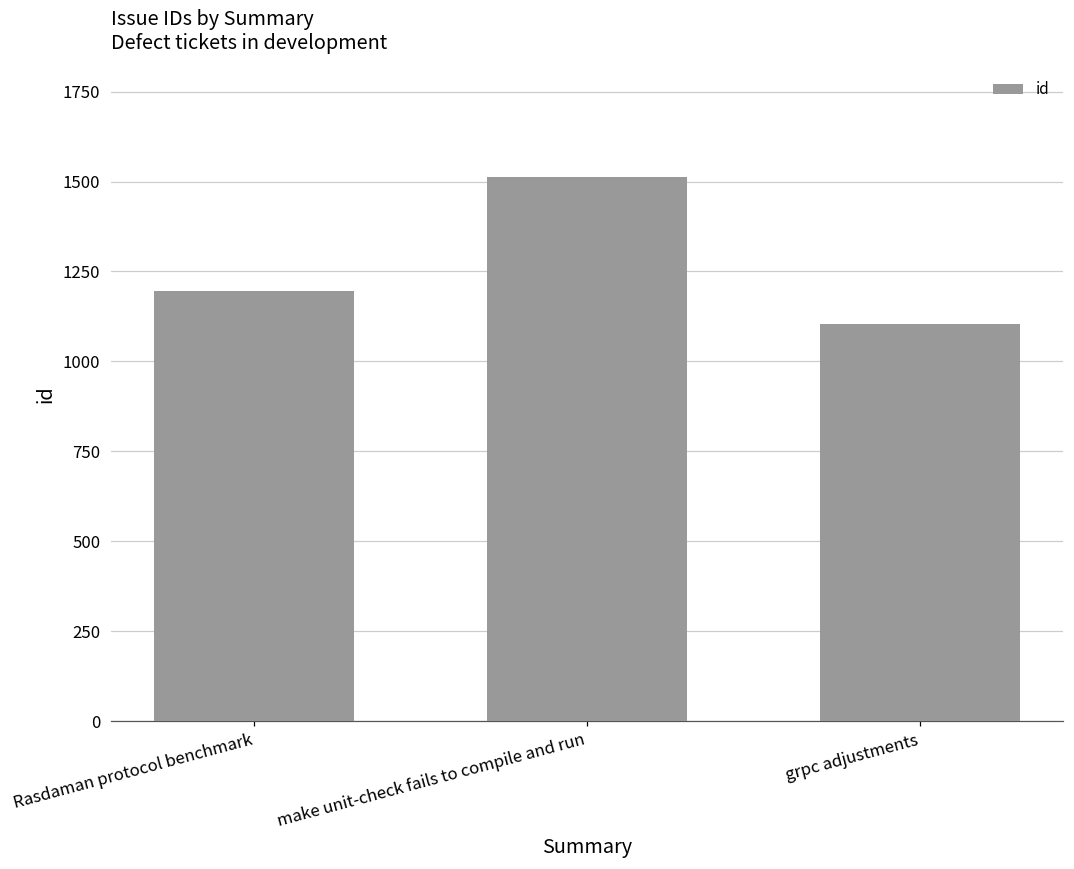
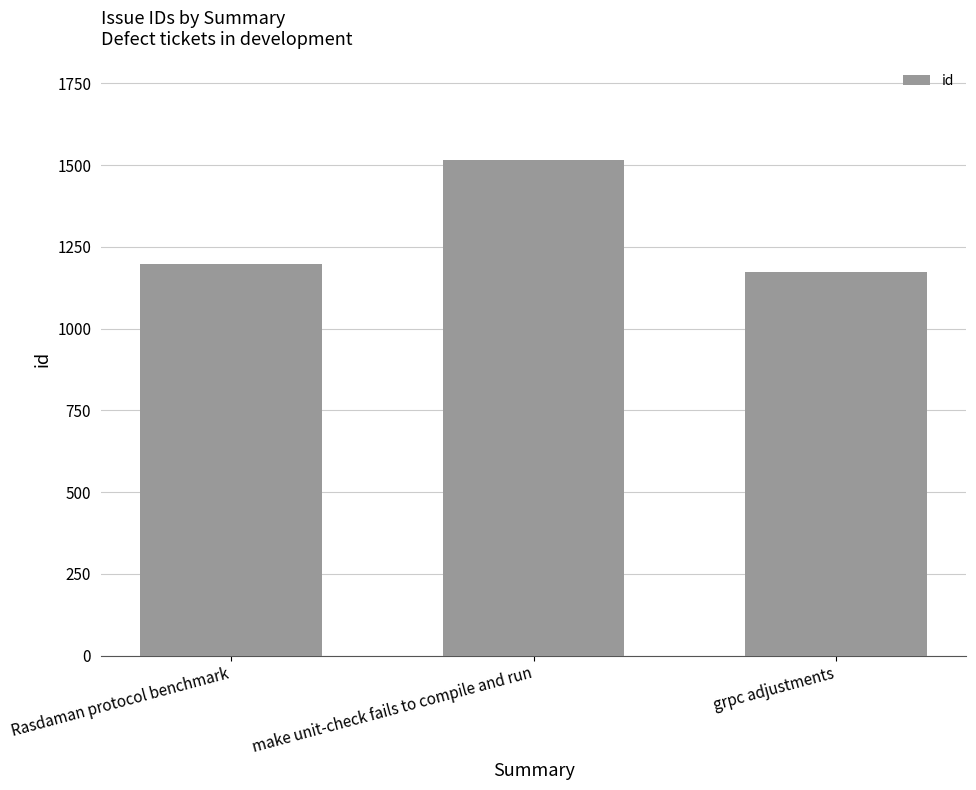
  {
    "Rasdaman protocol benchmark": 1200,
    "make unit-check fails to compile and run": 1510,
-   "grpc adjustments": 1110
+   "grpc adjustments": 1170
  }
